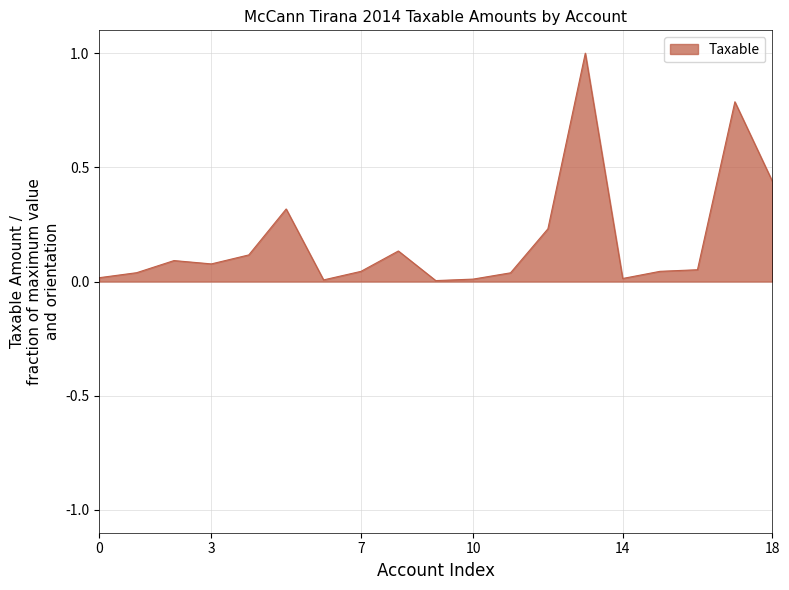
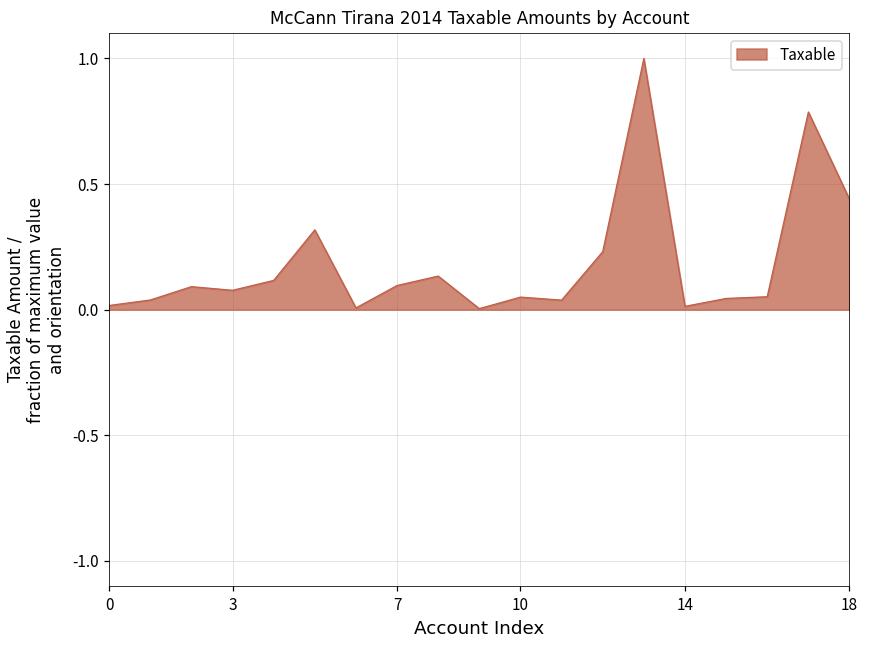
  {
    "0": 0.02,
    "3": 0.08,
-   "7": 0.04,
-   "10": 0.01,
+   "7": 0.10,
+   "10": 0.05,
    "14": 0.01,
    "18": 0.44
  }
